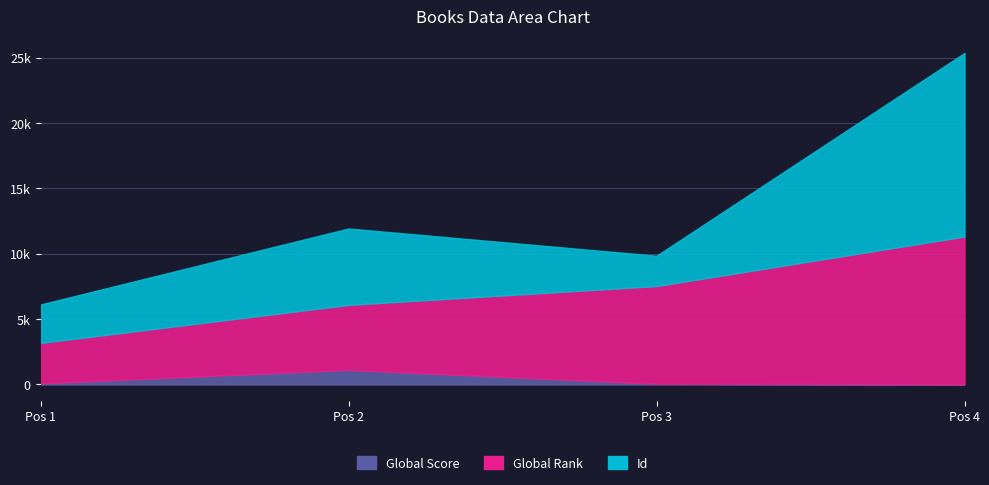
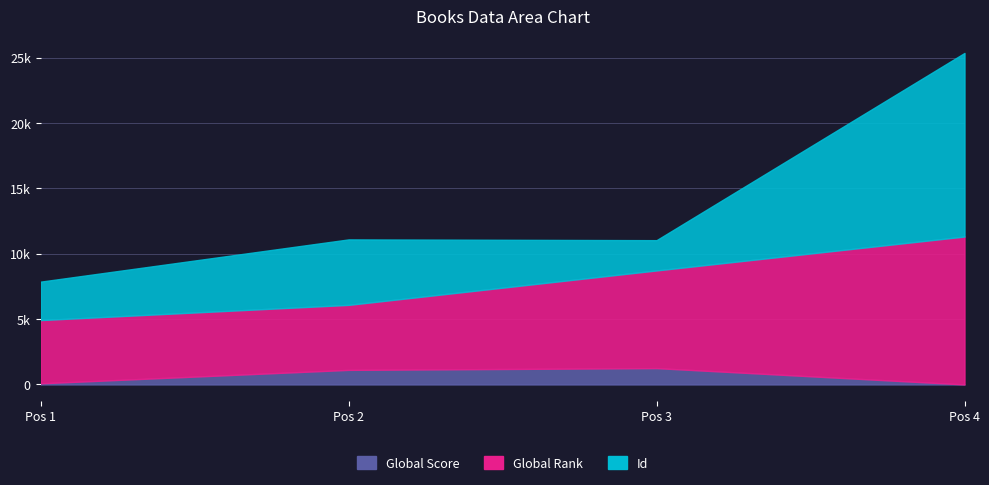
  {
    "Global Score": {
      "Pos 1": 100,
      "Pos 2": 1100,
-     "Pos 3": 100,
+     "Pos 3": 1300,
      "Pos 4": 0
    },
    "Global Rank": {
-     "Pos 1": 3100,
+     "Pos 1": 4800,
      "Pos 2": 5000,
      "Pos 3": 7500,
      "Pos 4": 11300
    },
    "Id": {
      "Pos 1": 2900,
-     "Pos 2": 5800,
+     "Pos 2": 5000,
      "Pos 3": 2300,
      "Pos 4": 14100
    }
  }
